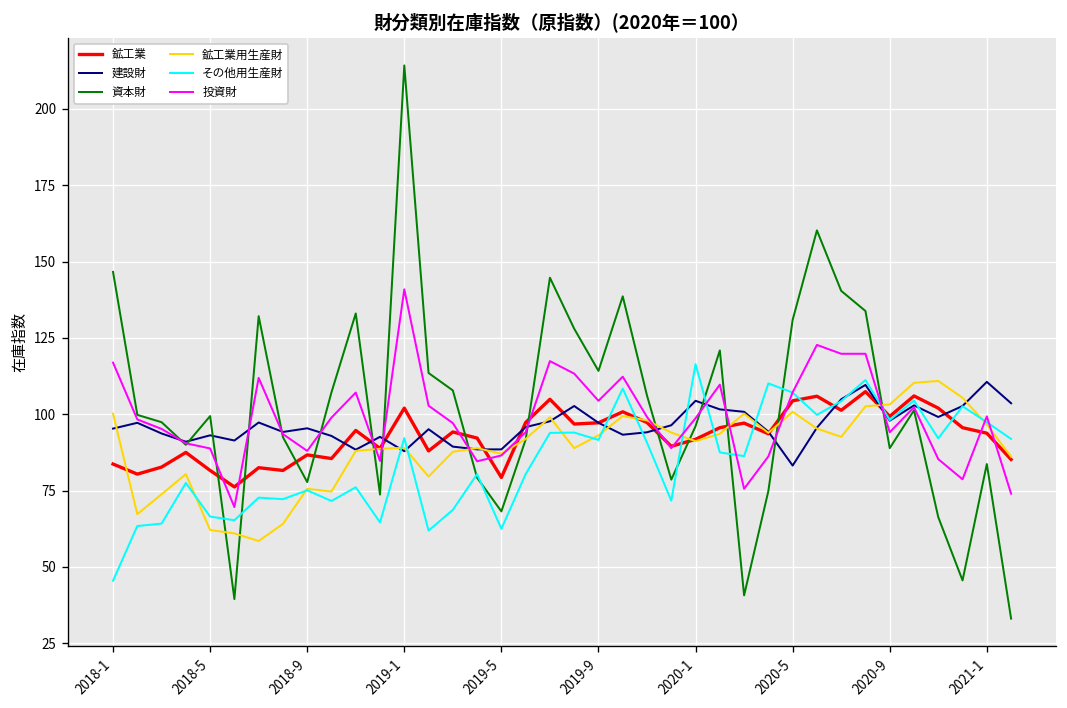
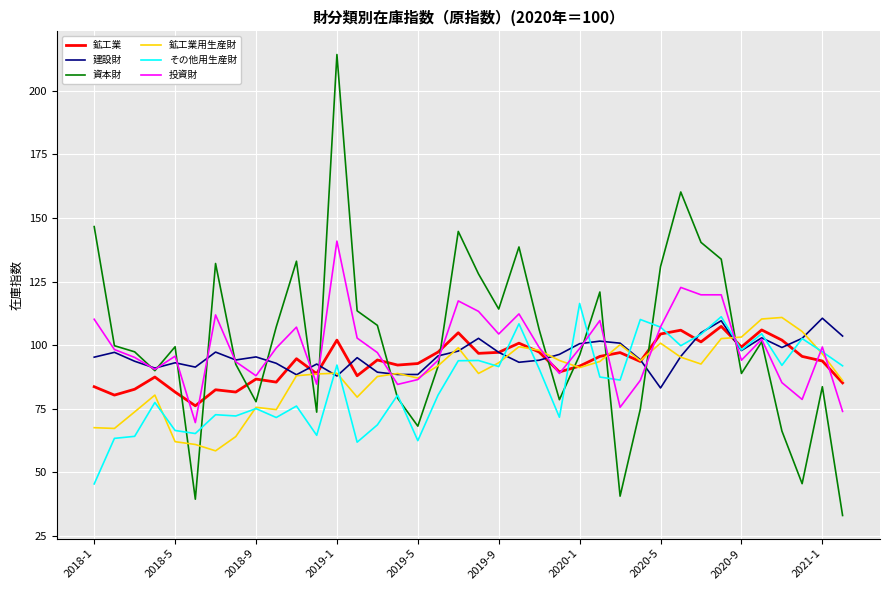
  {
    "鉱工業": {
      "2018-1": 84,
      "2018-5": 82,
      "2018-9": 87,
      "2019-1": 102,
-     "2019-5": 79,
+     "2019-5": 93,
      "2020-5": 104,
      "2020-9": 99,
      "2021-1": 94
    },
    "建設財": {
      "2018-1": 95,
      "2018-5": 93,
      "2018-9": 95,
      "2019-1": 88,
      "2019-5": 89,
-     "2020-1": 104,
+     "2020-1": 101,
      "2020-5": 83,
      "2021-1": 111
    },
    "資本財": {
      "2018-1": 147,
      "2018-5": 99,
      "2018-9": 78,
      "2019-1": 214,
      "2019-5": 68,
      "2019-9": 114,
      "2020-1": 96,
      "2020-5": 131,
      "2020-9": 89,
      "2021-1": 84
    },
    "鉱工業用生産財": {
-     "2018-1": 100,
+     "2018-1": 68,
      "2018-5": 62,
      "2019-1": 89,
      "2019-9": 93,
      "2020-5": 101,
      "2020-9": 103
    },
    "その他用生産財": {
      "2018-1": 46,
      "2018-5": 67,
      "2019-1": 92,
      "2019-5": 63,
      "2019-9": 92,
      "2020-1": 116
    },
    "投資財": {
-     "2018-1": 117,
-     "2018-5": 89,
+     "2018-1": 110,
+     "2018-5": 96,
      "2018-9": 88,
      "2019-1": 141,
      "2019-9": 104,
      "2020-1": 99,
      "2020-9": 94,
      "2021-1": 99
    }
  }
